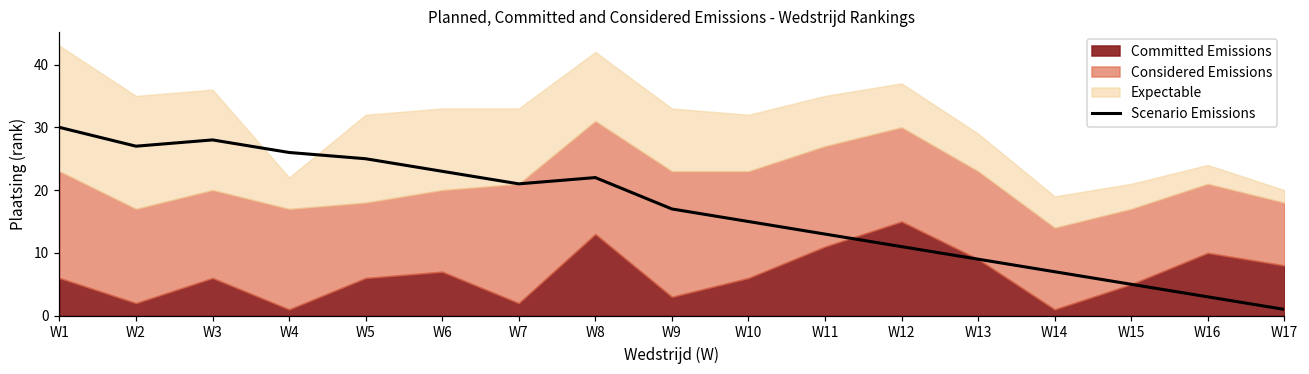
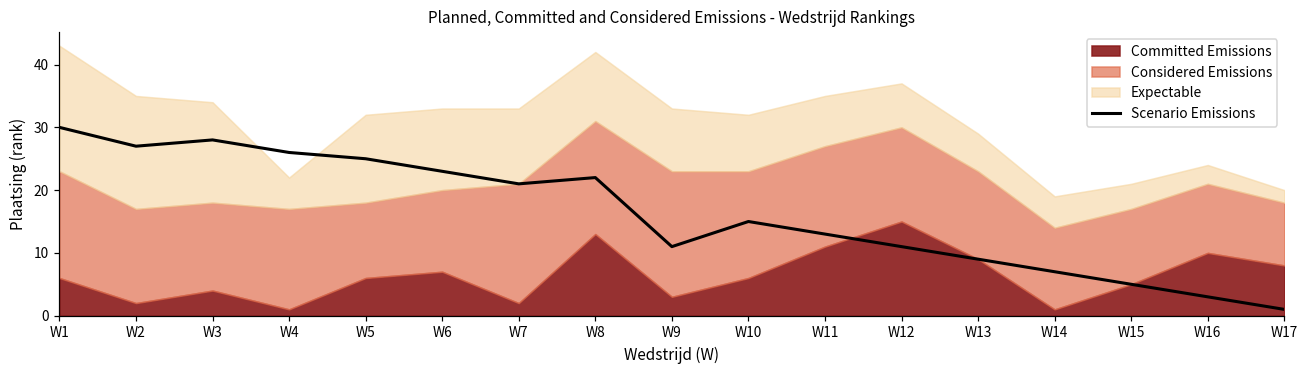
  {
    "Scenario Emissions": {
      "W1": 30,
      "W2": 27,
      "W3": 28,
      "W4": 26,
      "W5": 25,
      "W6": 23,
      "W8": 22,
-     "W9": 17,
+     "W9": 11,
      "W10": 15,
      "W11": 13,
      "W12": 11,
      "W14": 7,
      "W16": 3,
      "W17": 1
    },
    "Committed Emissions": {
      "W1": 6,
      "W2": 2,
-     "W3": 6,
+     "W3": 4,
      "W4": 1,
      "W5": 6,
      "W6": 7,
      "W7": 2,
      "W8": 13,
      "W9": 3,
      "W10": 6,
      "W11": 11,
      "W12": 15,
      "W14": 1,
      "W16": 10,
      "W17": 8
    },
    "Considered Emissions": {
      "W1": 17,
      "W2": 15,
      "W3": 14,
      "W4": 16,
      "W5": 12,
      "W6": 13,
      "W8": 18,
      "W9": 20,
      "W10": 17,
      "W11": 16,
      "W12": 15,
      "W13": 14,
      "W14": 13,
      "W15": 12,
      "W16": 11,
      "W17": 10
    },
    "Expectable": {
      "W1": 20,
      "W2": 18,
      "W3": 16,
      "W4": 5,
      "W5": 14,
      "W6": 13,
      "W7": 12,
      "W8": 11,
      "W9": 10,
      "W10": 9,
      "W11": 8,
      "W12": 7,
      "W13": 6,
      "W14": 5,
      "W15": 4,
      "W16": 3,
      "W17": 2
    }
  }
